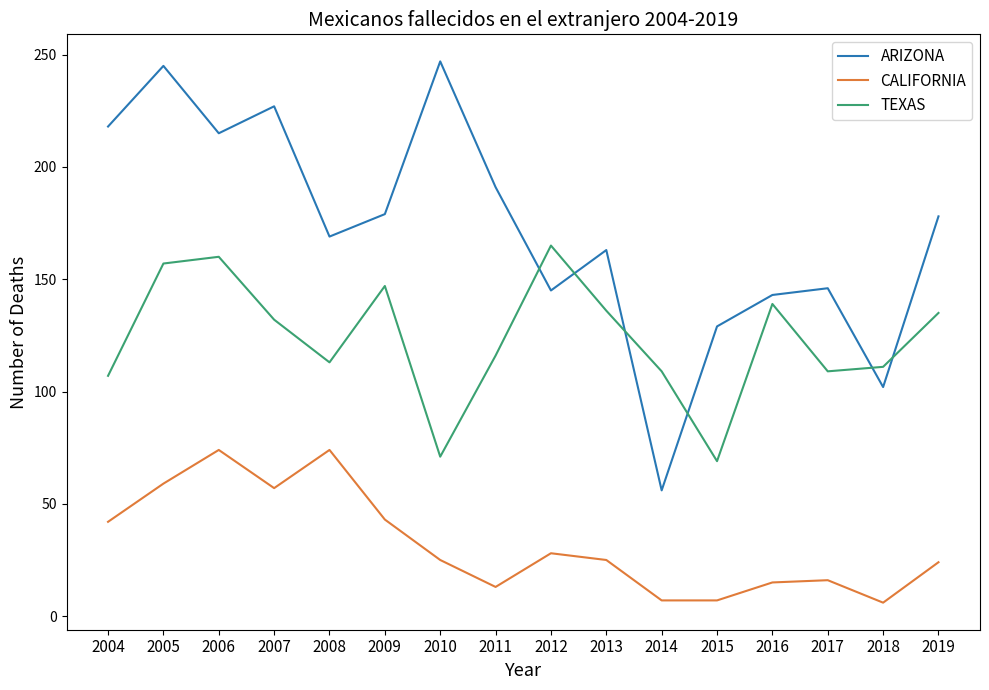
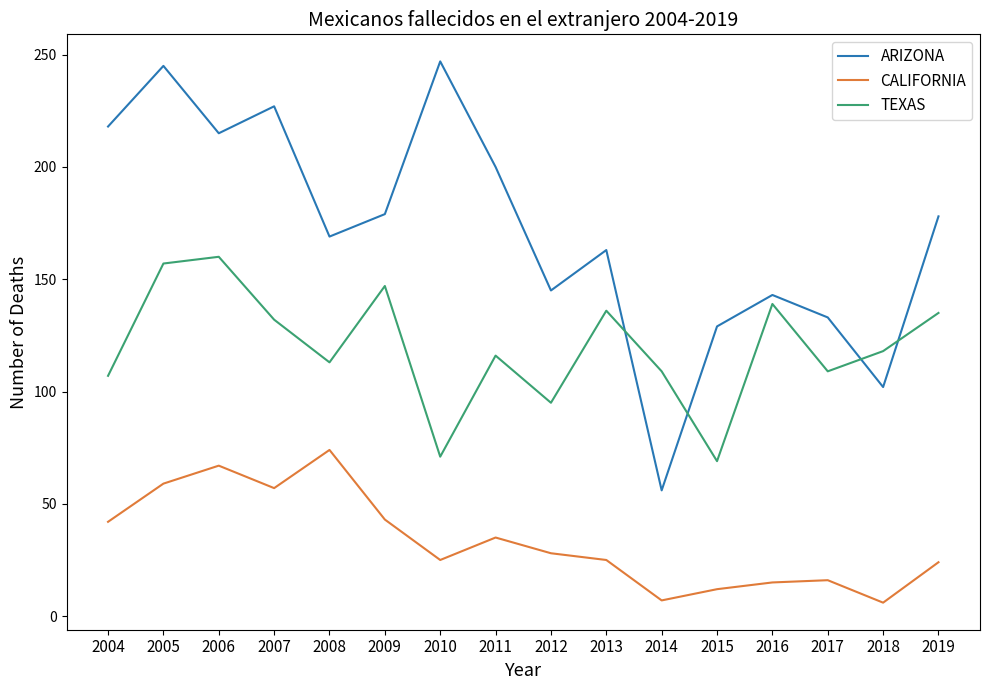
  {
    "ARIZONA": {
      "2004": 218,
      "2005": 245,
      "2006": 215,
      "2007": 227,
      "2008": 169,
      "2009": 179,
      "2010": 247,
-     "2011": 191,
+     "2011": 200,
      "2012": 145,
      "2013": 163,
      "2014": 56,
      "2015": 129,
      "2016": 143,
-     "2017": 146,
+     "2017": 133,
      "2018": 102,
      "2019": 178
    },
    "CALIFORNIA": {
      "2004": 42,
      "2005": 59,
-     "2006": 74,
+     "2006": 67,
      "2007": 57,
      "2008": 74,
      "2009": 43,
      "2010": 25,
-     "2011": 13,
+     "2011": 35,
      "2012": 28,
      "2013": 25,
      "2014": 7,
-     "2015": 7,
+     "2015": 12,
      "2016": 15,
      "2017": 16,
      "2018": 6,
      "2019": 24
    },
    "TEXAS": {
      "2004": 107,
      "2005": 157,
      "2006": 160,
      "2007": 132,
      "2008": 113,
      "2009": 147,
      "2010": 71,
      "2011": 116,
-     "2012": 165,
+     "2012": 95,
      "2013": 136,
      "2014": 109,
      "2015": 69,
      "2016": 139,
      "2017": 109,
-     "2018": 111,
+     "2018": 118,
      "2019": 135
    }
  }
